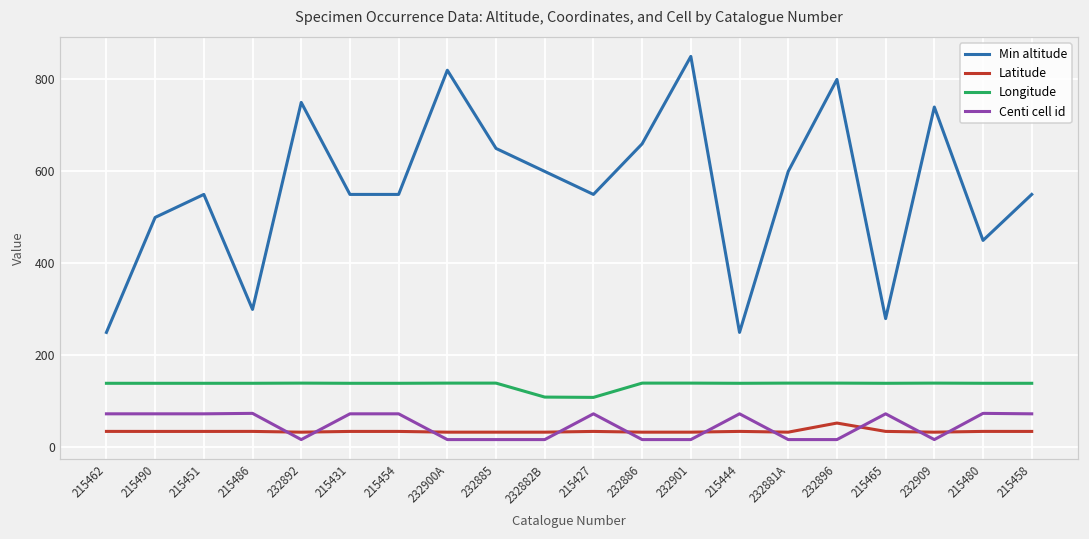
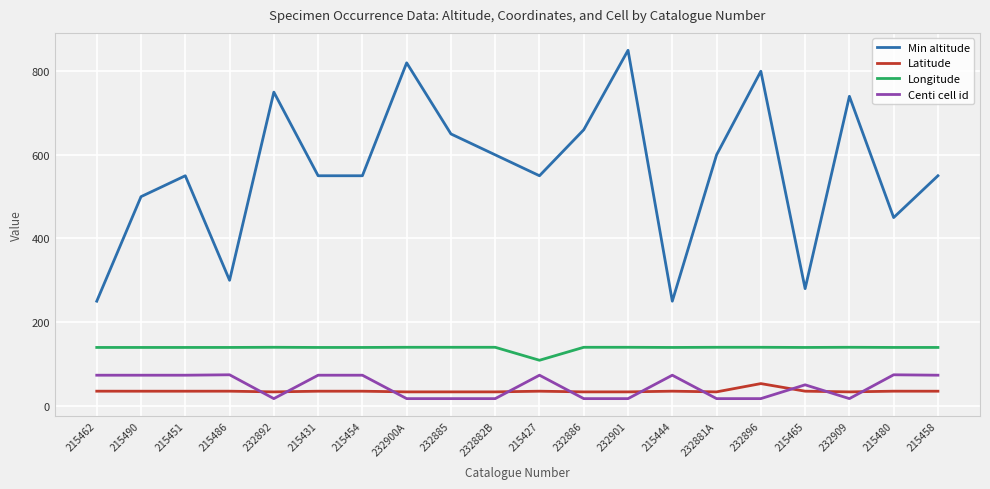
  {
    "Min altitude": {
      "215462": 250,
      "215490": 500,
      "215451": 550,
      "215486": 300,
      "232892": 750,
      "215431": 550,
      "215454": 550,
      "232900A": 820,
      "232885": 650,
      "232882B": 600,
      "215427": 550,
      "232886": 660,
      "232901": 850,
      "215444": 250,
      "232881A": 600,
      "232896": 800,
      "215465": 280,
      "232909": 740,
      "215480": 450,
      "215458": 550
    },
    "Latitude": {
      "215462": 30,
      "215490": 30,
      "215451": 30,
      "215486": 30,
      "232892": 30,
      "215431": 30,
      "215454": 30,
      "232900A": 30,
      "232885": 30,
      "232882B": 30,
      "215427": 30,
      "232886": 30,
      "232901": 30,
      "215444": 30,
      "232881A": 30,
      "232896": 50,
      "215465": 30,
      "232909": 30,
      "215480": 30,
      "215458": 30
    },
    "Longitude": {
      "215462": 140,
      "215490": 140,
      "215451": 140,
      "215486": 140,
      "232892": 140,
      "215431": 140,
      "215454": 140,
      "232900A": 140,
      "232885": 140,
-     "232882B": 110,
+     "232882B": 140,
      "215427": 110,
      "232886": 140,
      "232901": 140,
      "215444": 140,
      "232881A": 140,
      "232896": 140,
      "215465": 140,
      "232909": 140,
      "215480": 140,
      "215458": 140
    },
    "Centi cell id": {
      "215462": 70,
      "215490": 70,
      "215451": 70,
      "215486": 70,
      "232892": 20,
      "215431": 70,
      "215454": 70,
      "232900A": 20,
      "232885": 20,
      "232882B": 20,
      "215427": 70,
      "232886": 20,
      "232901": 20,
      "215444": 70,
      "232881A": 20,
      "232896": 20,
-     "215465": 70,
+     "215465": 50,
      "232909": 20,
      "215480": 70,
      "215458": 70
    }
  }
